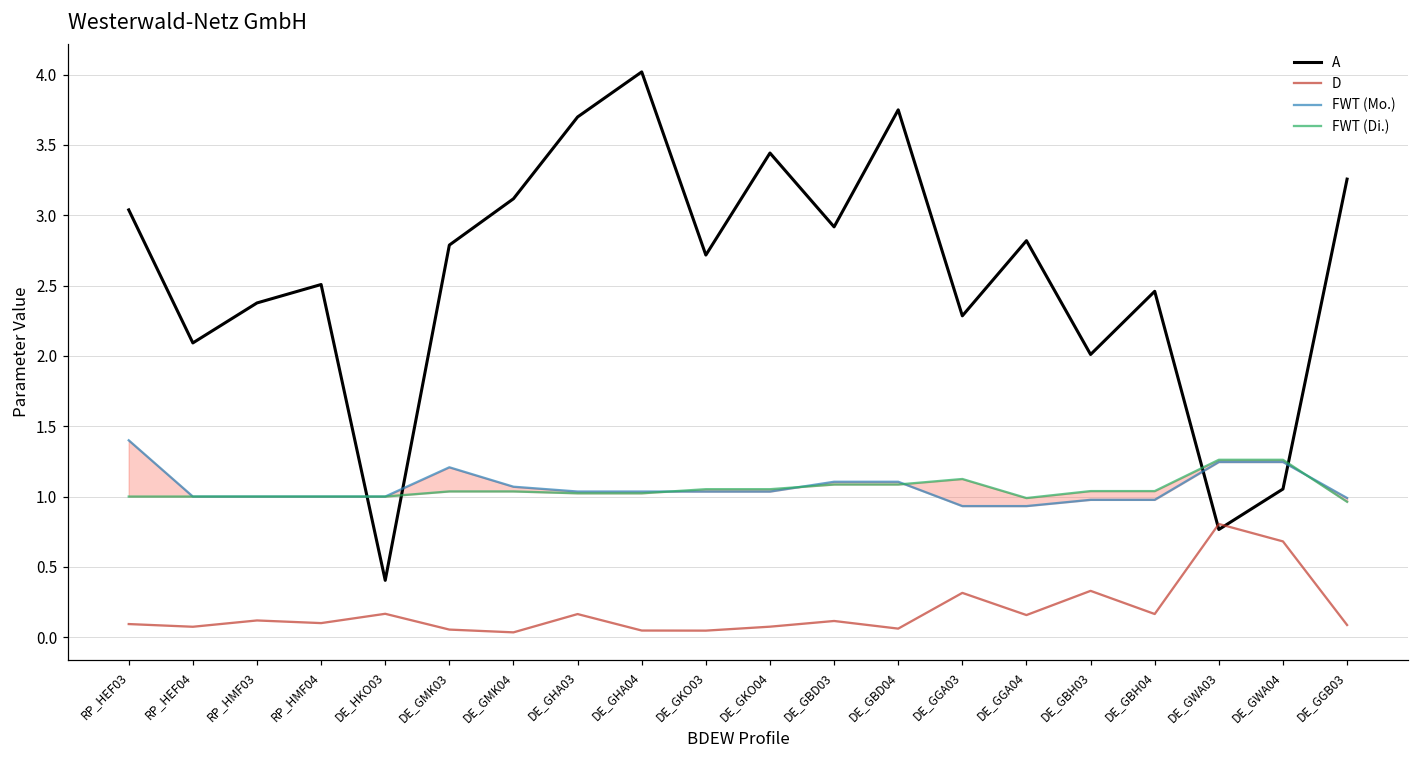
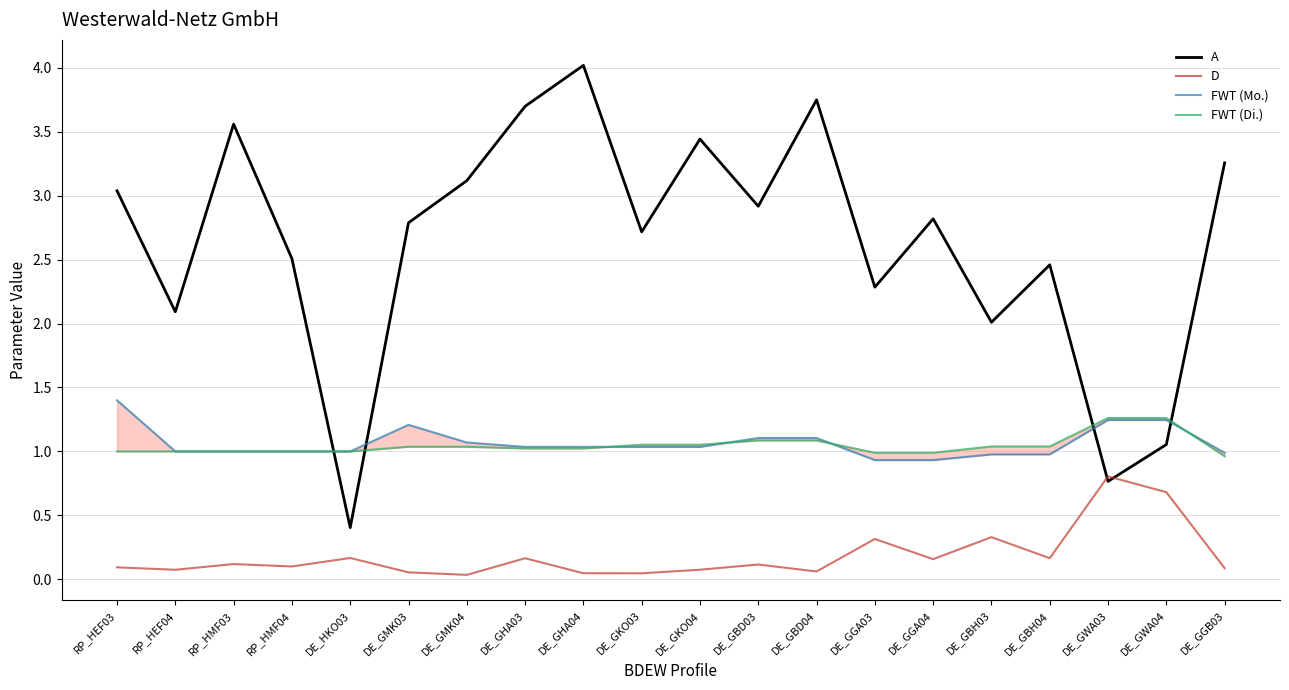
  {
    "A": {
      "RP_HEF03": 3.04,
      "RP_HEF04": 2.09,
-     "RP_HMF03": 2.38,
+     "RP_HMF03": 3.56,
      "RP_HMF04": 2.51,
      "DE_HKO03": 0.40,
      "DE_GMK03": 2.79,
      "DE_GMK04": 3.12,
      "DE_GHA03": 3.70,
      "DE_GHA04": 4.02,
      "DE_GKO03": 2.72,
      "DE_GKO04": 3.44,
      "DE_GBD03": 2.92,
      "DE_GBD04": 3.75,
      "DE_GGA03": 2.29,
      "DE_GGA04": 2.82,
      "DE_GBH03": 2.01,
      "DE_GBH04": 2.46,
      "DE_GWA03": 0.77,
      "DE_GWA04": 1.05,
      "DE_GGB03": 3.26
    },
    "D": {
      "RP_HEF03": 0.09,
      "RP_HEF04": 0.07,
      "RP_HMF03": 0.12,
      "RP_HMF04": 0.10,
      "DE_HKO03": 0.17,
      "DE_GMK03": 0.05,
      "DE_GMK04": 0.03,
      "DE_GHA03": 0.16,
      "DE_GHA04": 0.05,
      "DE_GKO03": 0.05,
      "DE_GKO04": 0.07,
      "DE_GBD03": 0.12,
      "DE_GBD04": 0.06,
      "DE_GGA03": 0.32,
      "DE_GGA04": 0.16,
      "DE_GBH03": 0.33,
      "DE_GBH04": 0.16,
      "DE_GWA03": 0.80,
      "DE_GWA04": 0.68,
      "DE_GGB03": 0.09
    },
    "FWT (Mo.)": {
      "DE_GGA03": 0.93,
      "DE_GGA04": 0.93,
      "DE_GBH03": 0.98,
      "DE_GBH04": 0.98
    },
    "FWT (Di.)": {
      "RP_HEF03": 1.00,
      "DE_GMK03": 1.04,
      "DE_GMK04": 1.04,
-     "DE_GGA03": 1.12,
+     "DE_GGA03": 0.99,
      "DE_GGB03": 0.96
    }
  }
